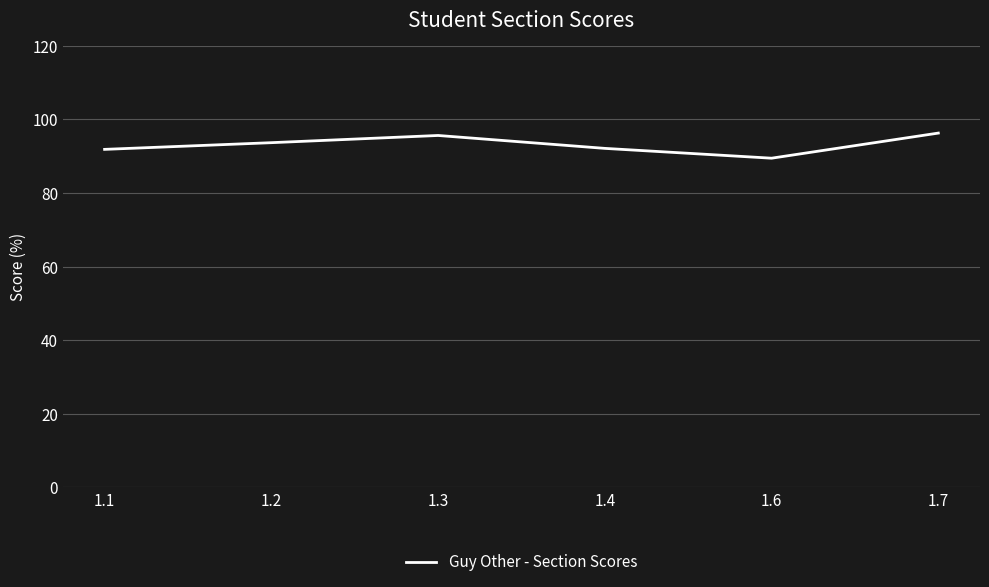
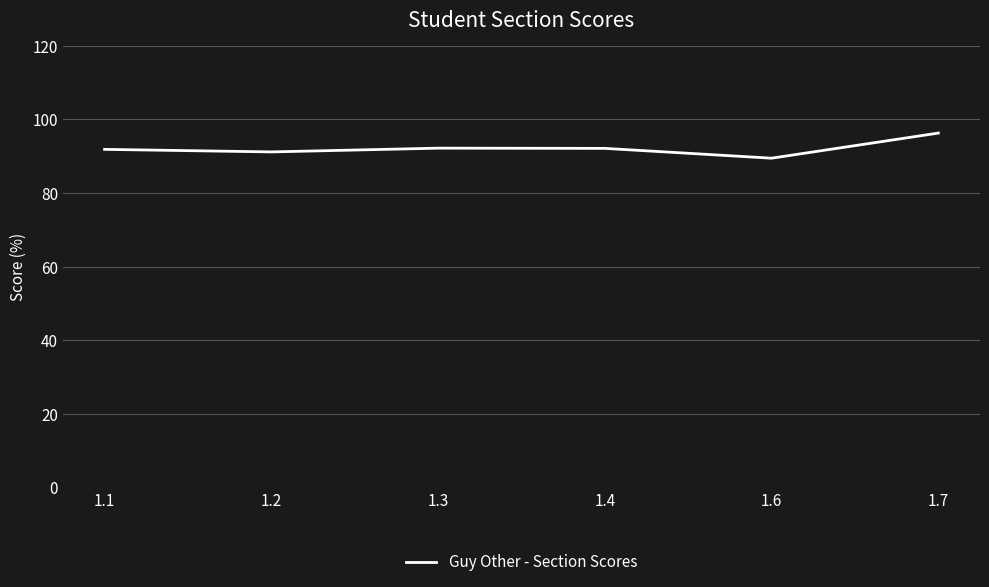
  {
    "1.1": 92,
-   "1.2": 94,
-   "1.3": 96,
+   "1.2": 91,
+   "1.3": 92,
    "1.4": 92,
    "1.6": 89,
    "1.7": 96
  }
